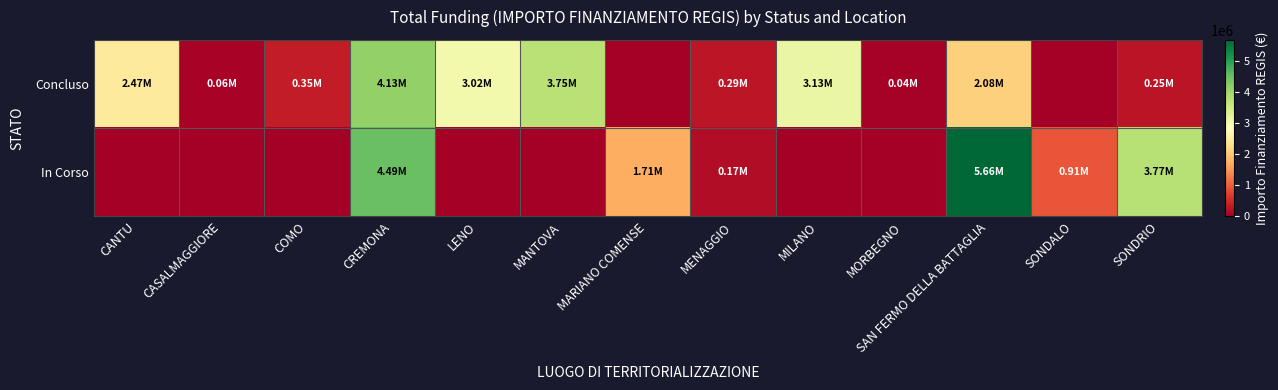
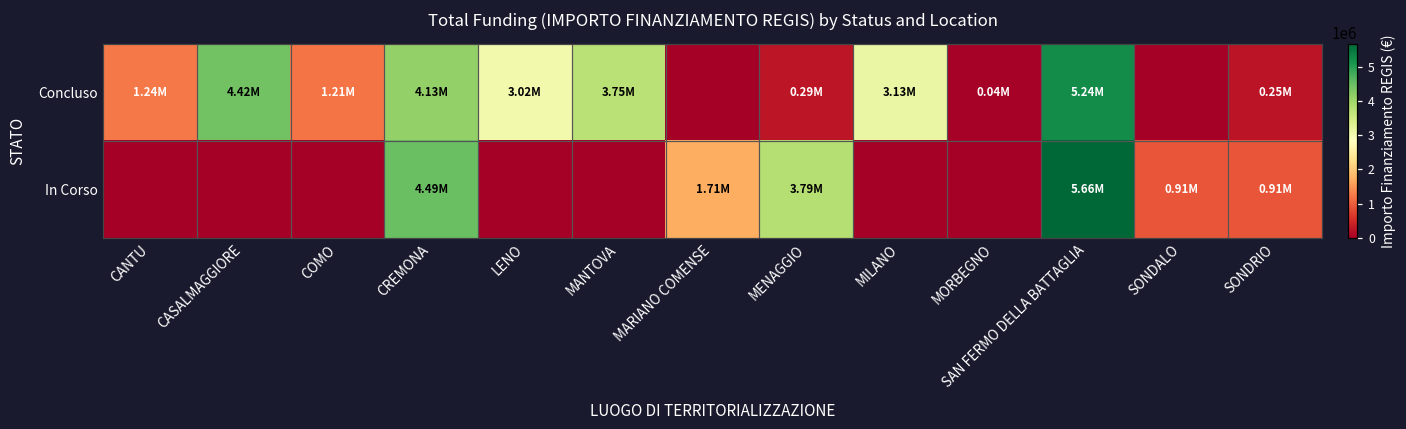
  {
    "Concluso": {
-     "CANTU": "2.47M",
-     "CASALMAGGIORE": "0.06M",
-     "COMO": "0.35M",
+     "CANTU": "1.24M",
+     "CASALMAGGIORE": "4.42M",
+     "COMO": "1.21M",
      "CREMONA": "4.13M",
      "LENO": "3.02M",
      "MANTOVA": "3.75M",
      "MENAGGIO": "0.29M",
      "MILANO": "3.13M",
      "MORBEGNO": "0.04M",
-     "SAN FERMO DELLA BATTAGLIA": "2.08M",
+     "SAN FERMO DELLA BATTAGLIA": "5.24M",
      "SONDRIO": "0.25M"
    },
    "In Corso": {
      "CREMONA": "4.49M",
      "MARIANO COMENSE": "1.71M",
-     "MENAGGIO": "0.17M",
+     "MENAGGIO": "3.79M",
      "SAN FERMO DELLA BATTAGLIA": "5.66M",
      "SONDALO": "0.91M",
-     "SONDRIO": "3.77M"
+     "SONDRIO": "0.91M"
    }
  }
